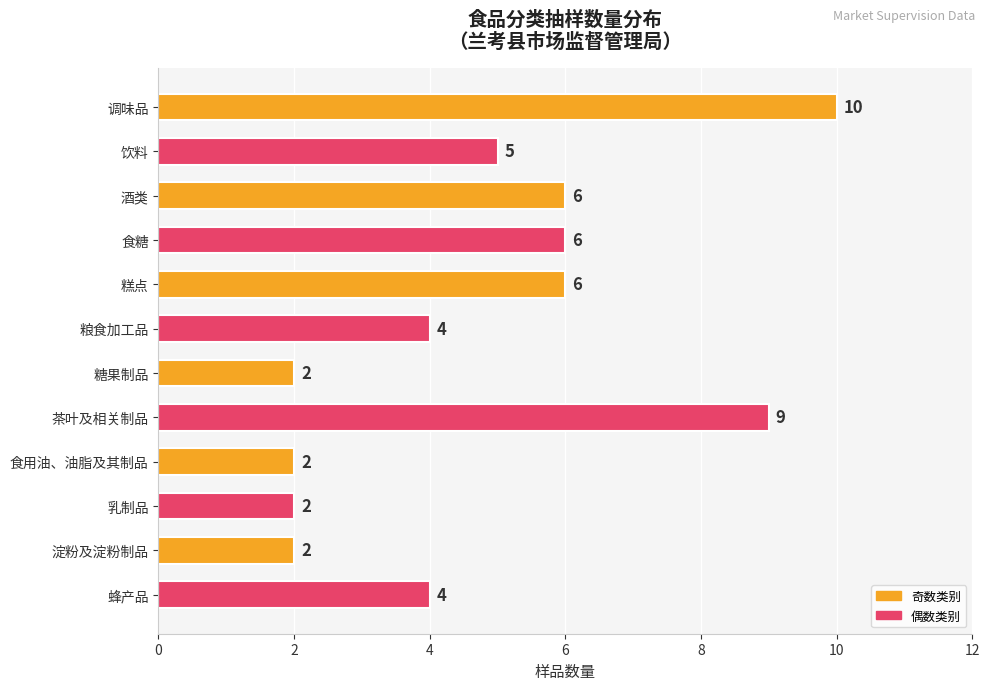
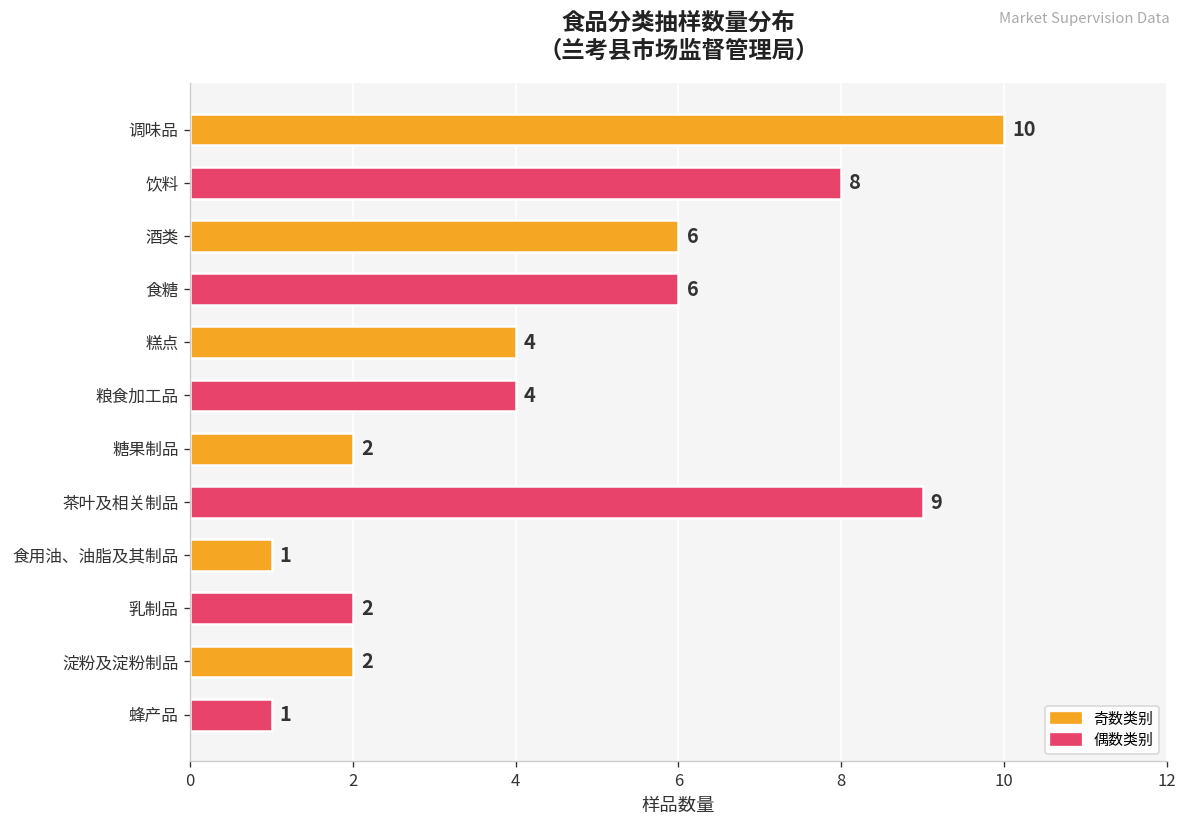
  {
    "调味品": 10,
-   "饮料": 5,
+   "饮料": 8,
    "酒类": 6,
    "食糖": 6,
-   "糕点": 6,
+   "糕点": 4,
    "粮食加工品": 4,
    "糖果制品": 2,
    "茶叶及相关制品": 9,
-   "食用油、油脂及其制品": 2,
+   "食用油、油脂及其制品": 1,
    "乳制品": 2,
    "淀粉及淀粉制品": 2,
-   "蜂产品": 4
+   "蜂产品": 1
  }
